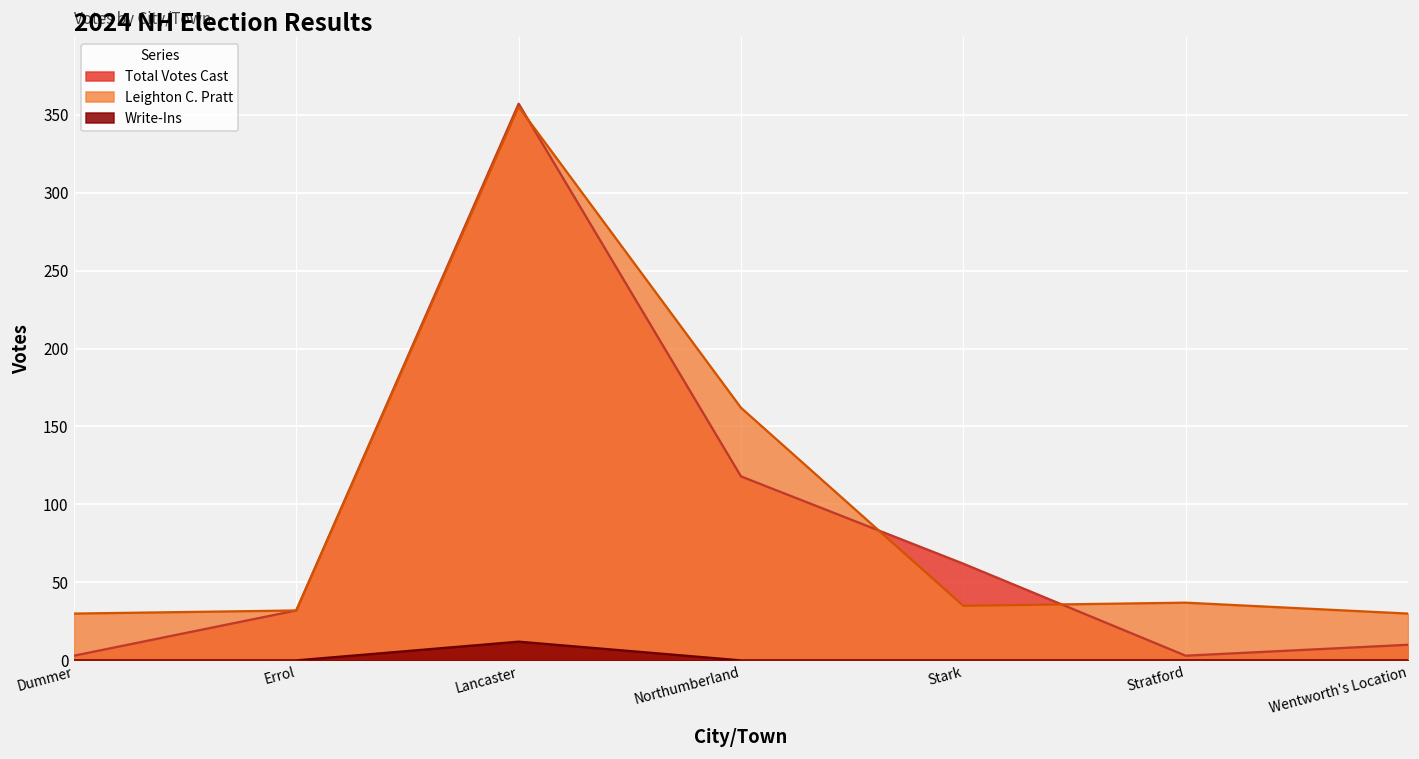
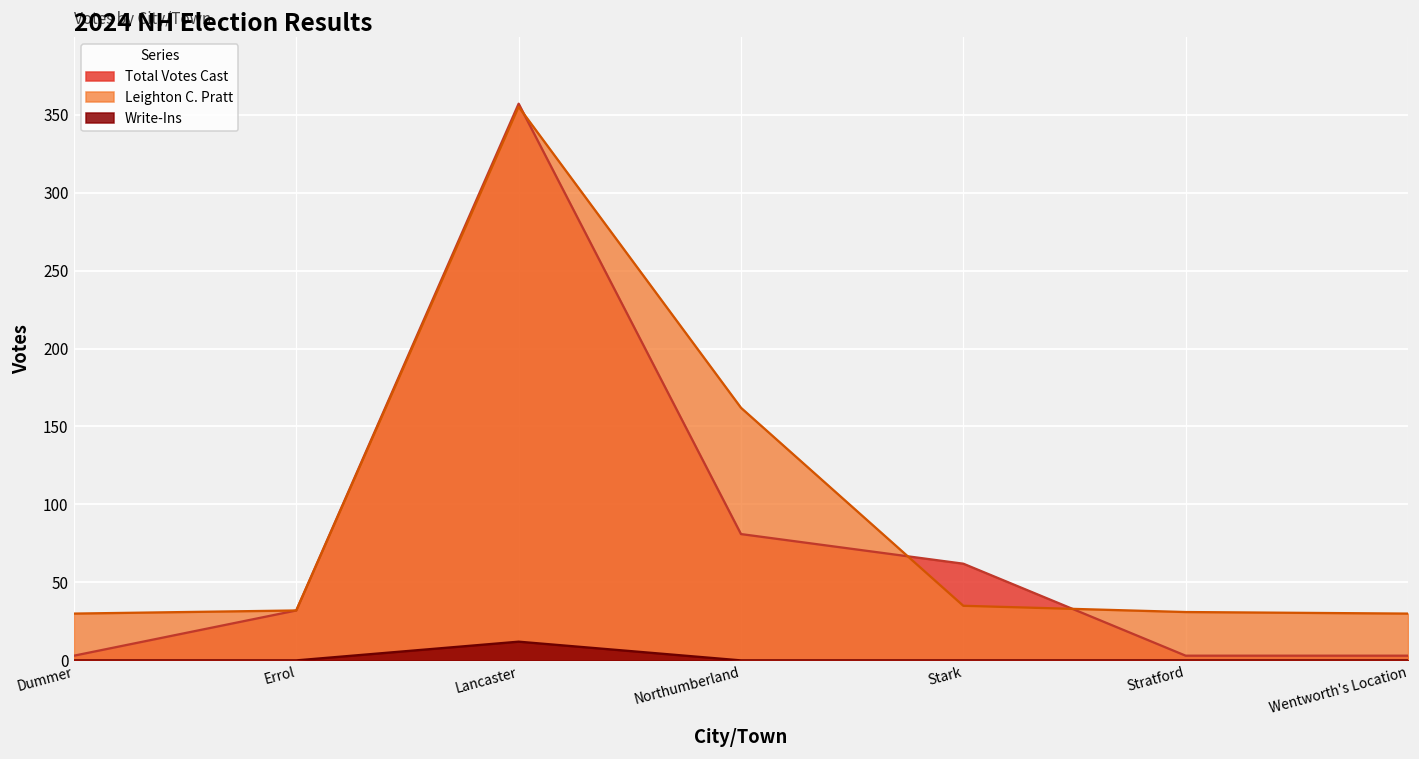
  {
    "Total Votes Cast": {
      "Dummer": 3,
      "Lancaster": 357,
-     "Northumberland": 118,
+     "Northumberland": 81,
      "Stark": 62,
      "Stratford": 3,
-     "Wentworth's Location": 10
+     "Wentworth's Location": 3
    },
    "Leighton C. Pratt": {
      "Dummer": 30,
      "Lancaster": 355,
      "Northumberland": 162,
      "Stark": 35,
-     "Stratford": 37,
+     "Stratford": 31,
      "Wentworth's Location": 30
    },
    "Write-Ins": {
      "Dummer": 0,
      "Errol": 0,
      "Lancaster": 12,
      "Northumberland": 0,
      "Stark": 0,
      "Stratford": 0,
      "Wentworth's Location": 0
    }
  }
